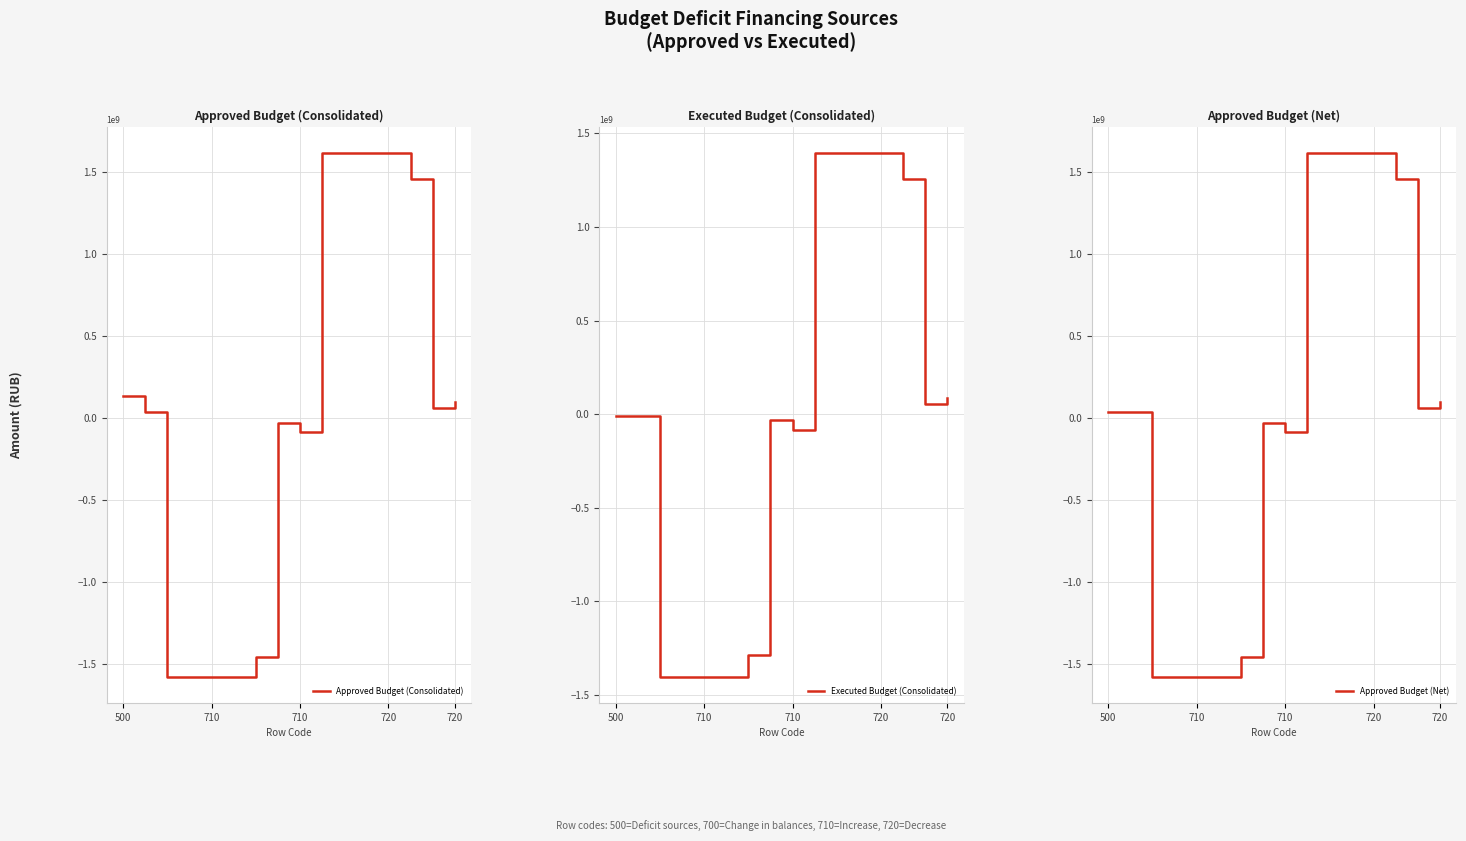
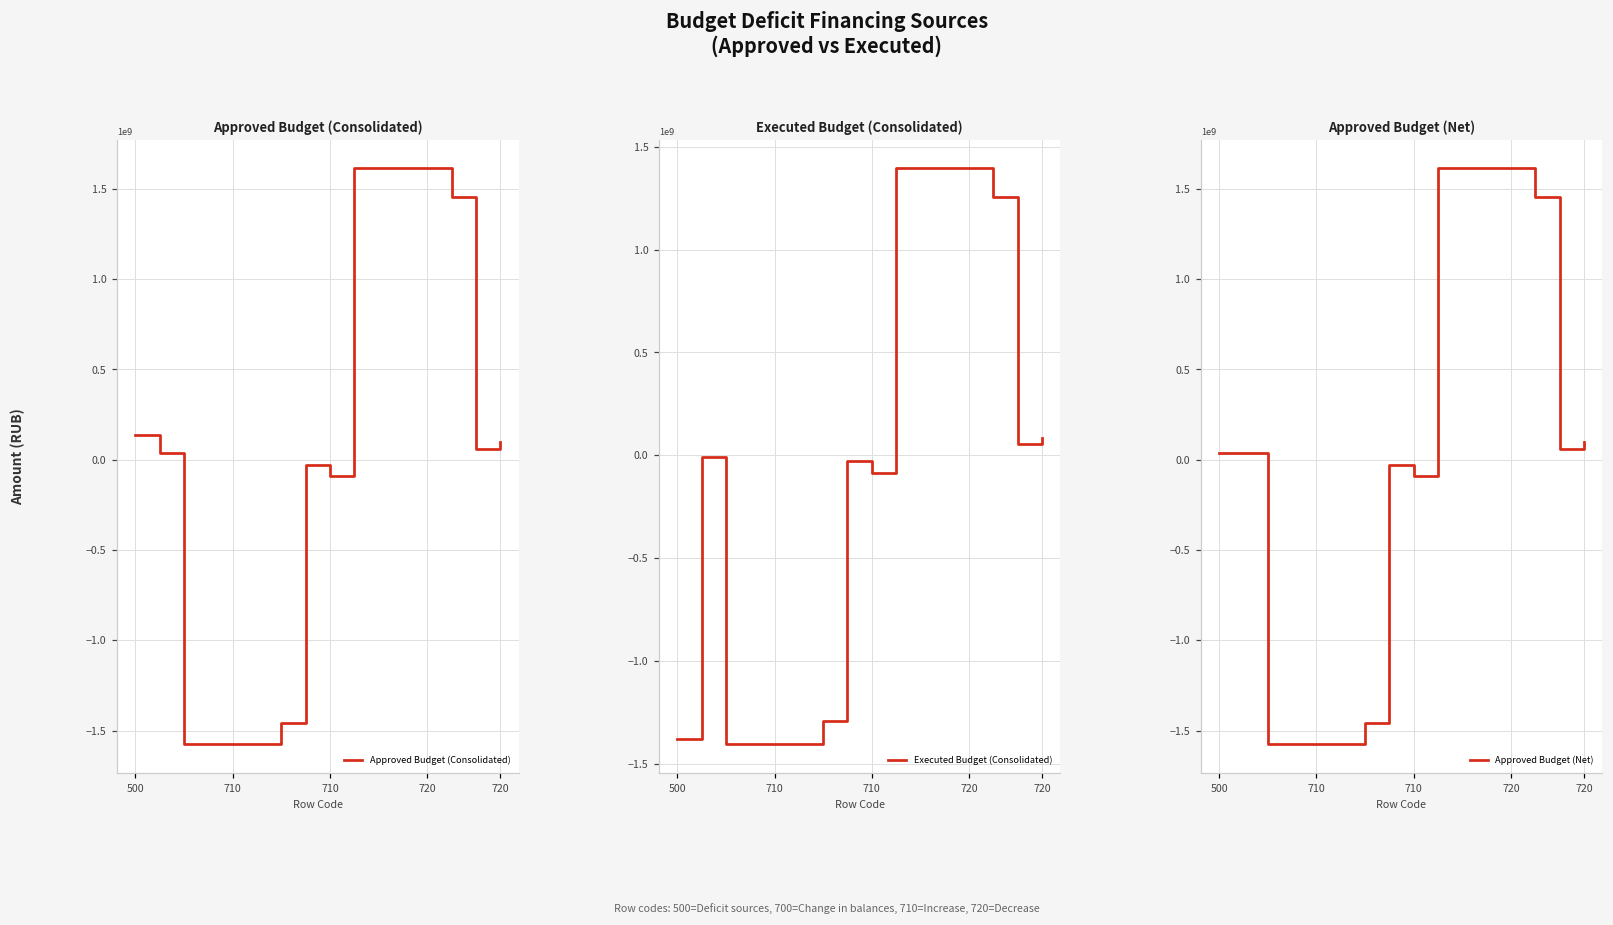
  {
    "Approved Budget (Consolidated)": {
      "500": 140000000
    },
    "Executed Budget (Consolidated)": {
-     "500": -10000000
+     "500": -1380000000
    },
    "Approved Budget (Net)": {
      "500": 40000000
    }
  }
